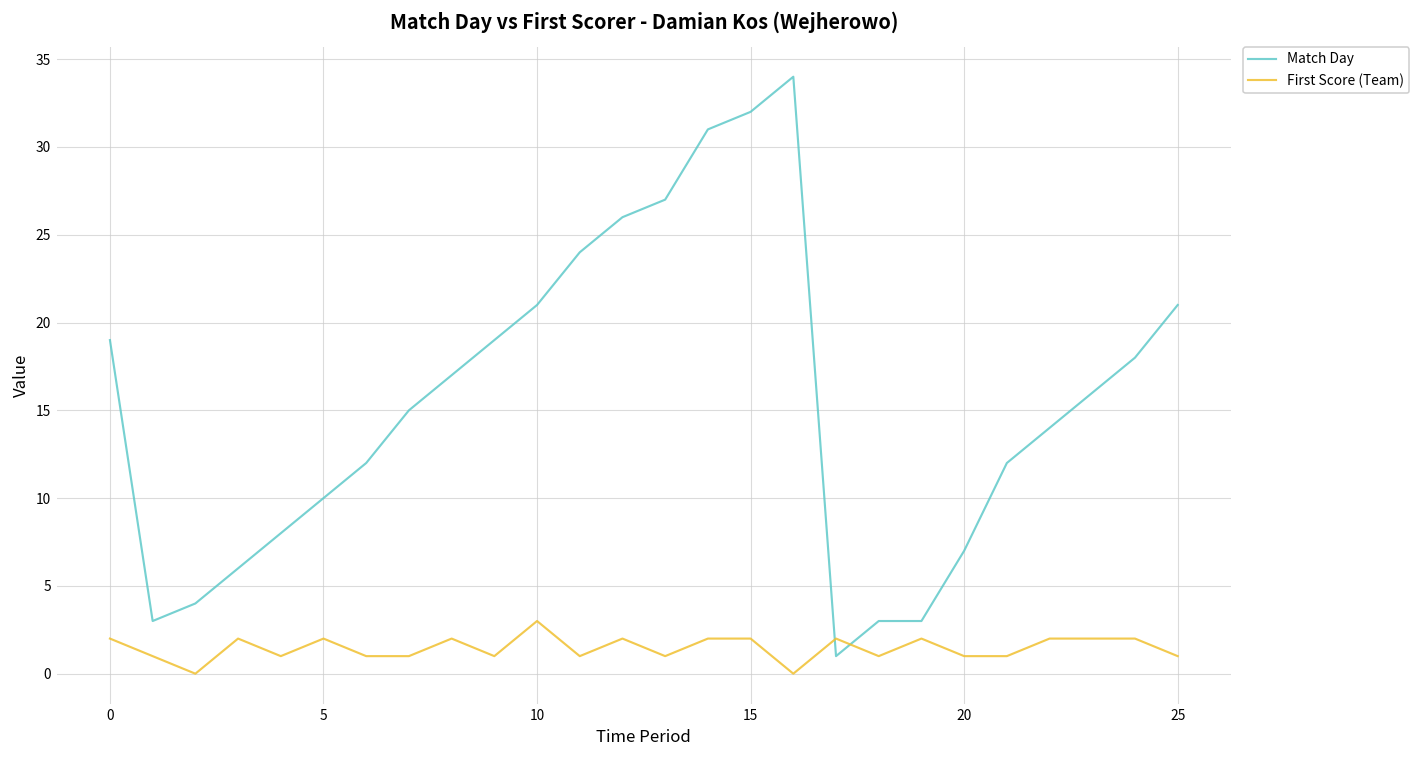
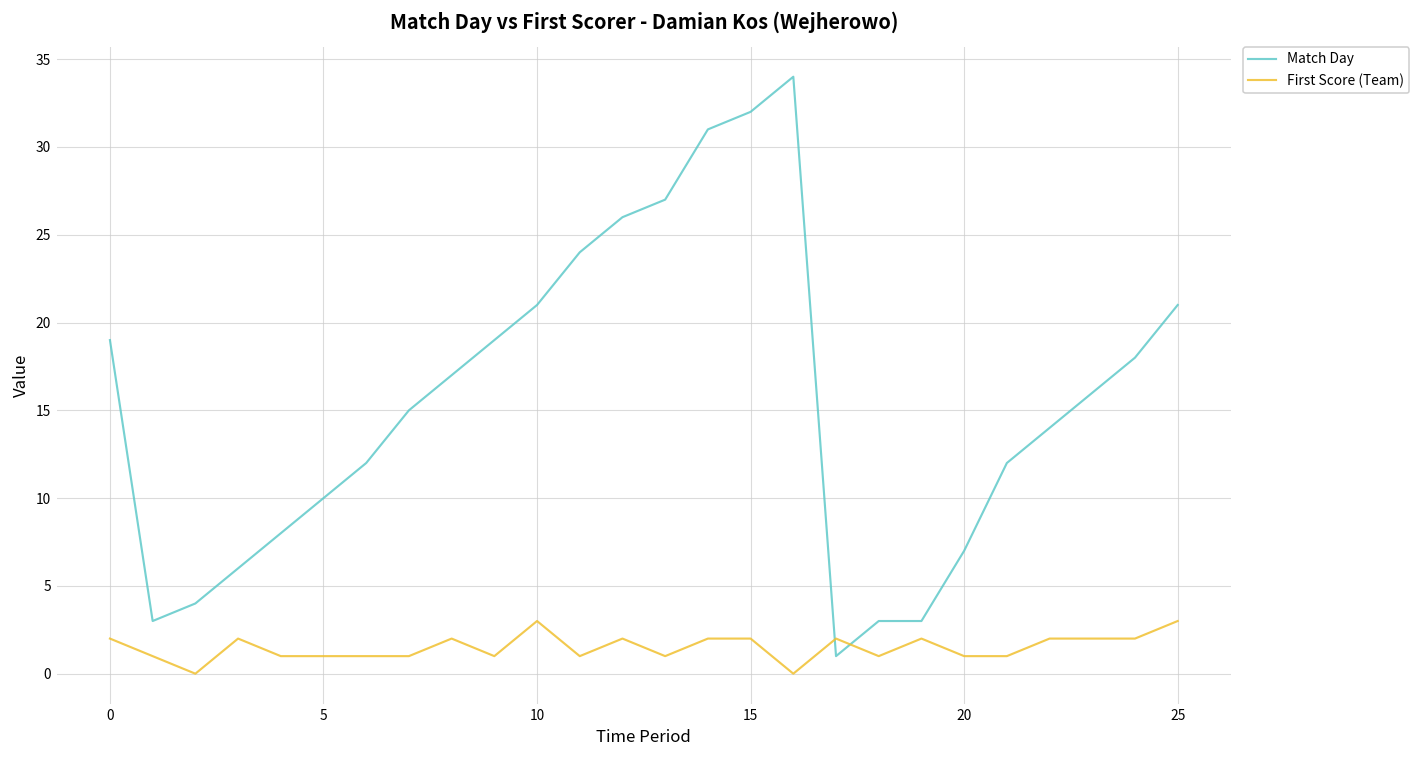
  {
    "Match Day": {
      "0": 19,
      "5": 10,
      "10": 21,
      "15": 32,
      "20": 7,
      "25": 21
    },
    "First Score (Team)": {
      "0": 2,
-     "5": 2,
+     "5": 1,
      "10": 3,
      "15": 2,
      "20": 1,
-     "25": 1
+     "25": 3
    }
  }
